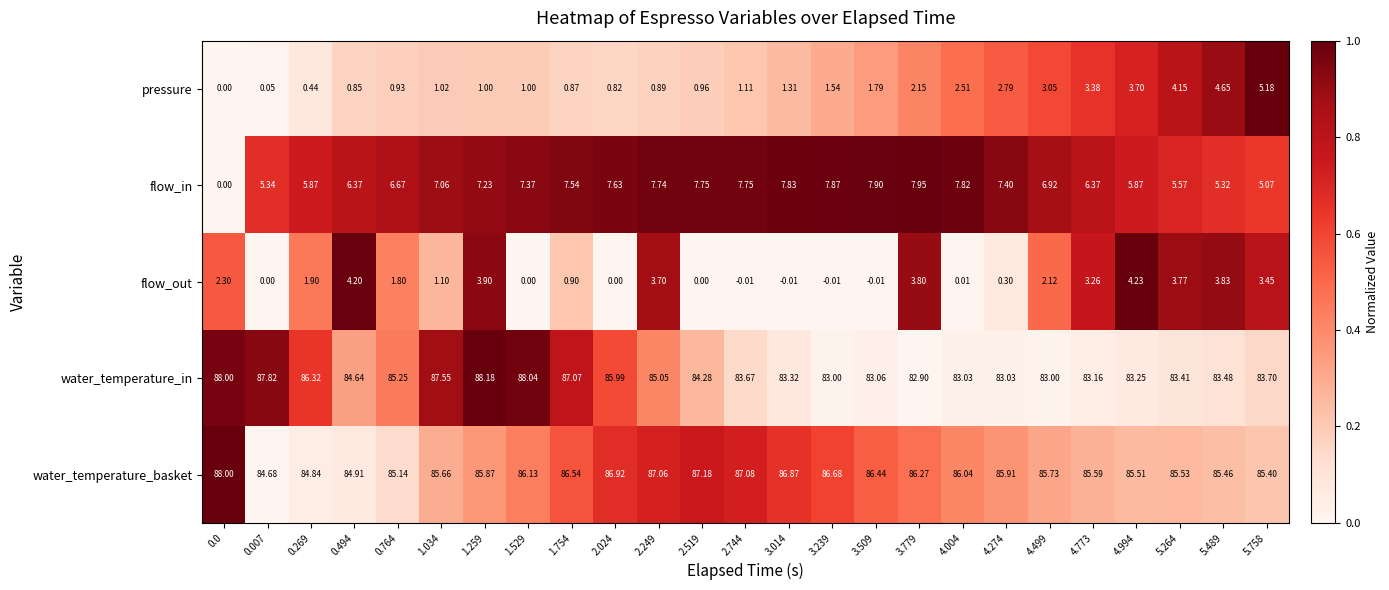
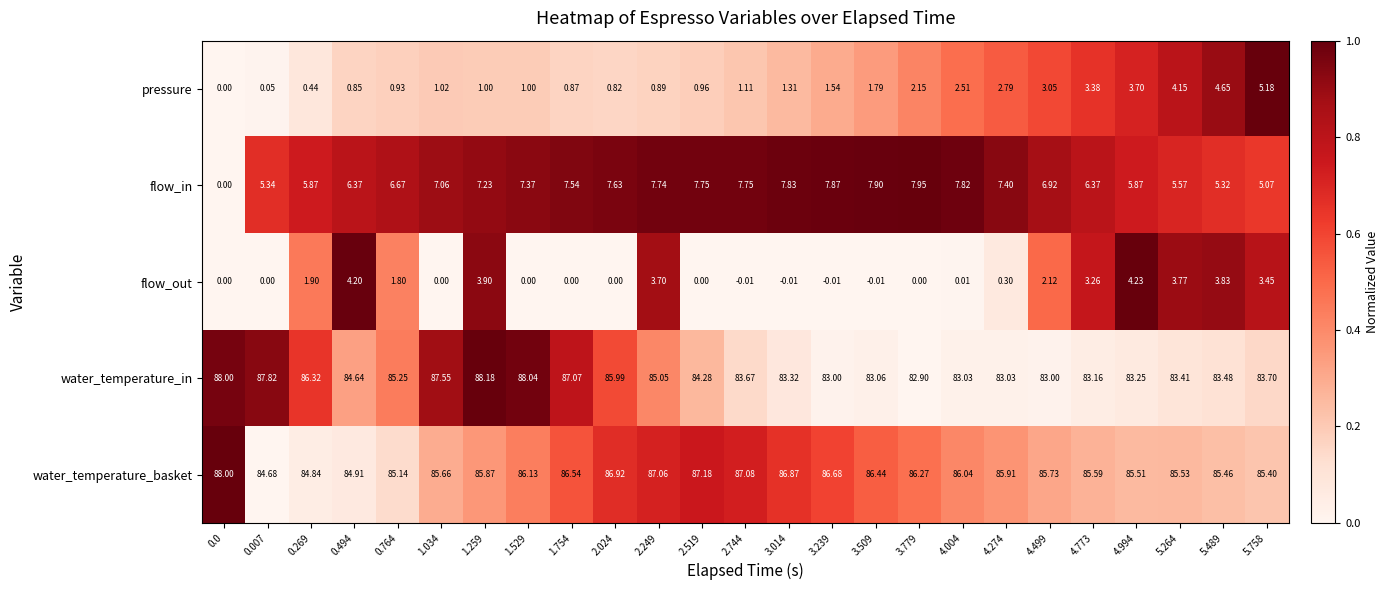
  {
    "pressure": {
      "0.0": 0.00,
      "0.007": 0.05,
      "0.269": 0.44,
      "0.494": 0.85,
      "0.764": 0.93,
      "1.034": 1.02,
      "1.259": 1.00,
      "1.529": 1.00,
      "1.754": 0.87,
      "2.024": 0.82,
      "2.249": 0.89,
      "2.519": 0.96,
      "2.744": 1.11,
      "3.014": 1.31,
      "3.239": 1.54,
      "3.509": 1.79,
      "3.779": 2.15,
      "4.004": 2.51,
      "4.274": 2.79,
      "4.499": 3.05,
      "4.773": 3.38,
      "4.994": 3.70,
      "5.264": 4.15,
      "5.489": 4.65,
      "5.758": 5.18
    },
    "flow_in": {
      "0.0": 0.00,
      "0.007": 5.34,
      "0.269": 5.87,
      "0.494": 6.37,
      "0.764": 6.67,
      "1.034": 7.06,
      "1.259": 7.23,
      "1.529": 7.37,
      "1.754": 7.54,
      "2.024": 7.63,
      "2.249": 7.74,
      "2.519": 7.75,
      "2.744": 7.75,
      "3.014": 7.83,
      "3.239": 7.87,
      "3.509": 7.90,
      "3.779": 7.95,
      "4.004": 7.82,
      "4.274": 7.40,
      "4.499": 6.92,
      "4.773": 6.37,
      "4.994": 5.87,
      "5.264": 5.57,
      "5.489": 5.32,
      "5.758": 5.07
    },
    "flow_out": {
-     "0.0": 2.30,
+     "0.0": 0.00,
      "0.007": 0.00,
      "0.269": 1.90,
      "0.494": 4.20,
      "0.764": 1.80,
-     "1.034": 1.10,
+     "1.034": 0.00,
      "1.259": 3.90,
      "1.529": 0.00,
-     "1.754": 0.90,
+     "1.754": 0.00,
      "2.024": 0.00,
      "2.249": 3.70,
      "2.519": 0.00,
      "2.744": -0.01,
      "3.014": -0.01,
      "3.239": -0.01,
      "3.509": -0.01,
-     "3.779": 3.80,
+     "3.779": 0.00,
      "4.004": 0.01,
      "4.274": 0.30,
      "4.499": 2.12,
      "4.773": 3.26,
      "4.994": 4.23,
      "5.264": 3.77,
      "5.489": 3.83,
      "5.758": 3.45
    },
    "water_temperature_in": {
      "0.0": 88.00,
      "0.007": 87.82,
      "0.269": 86.32,
      "0.494": 84.64,
      "0.764": 85.25,
      "1.034": 87.55,
      "1.259": 88.18,
      "1.529": 88.04,
      "1.754": 87.07,
      "2.024": 85.99,
      "2.249": 85.05,
      "2.519": 84.28,
      "2.744": 83.67,
      "3.014": 83.32,
      "3.239": 83.00,
      "3.509": 83.06,
      "3.779": 82.90,
      "4.004": 83.03,
      "4.274": 83.03,
      "4.499": 83.00,
      "4.773": 83.16,
      "4.994": 83.25,
      "5.264": 83.41,
      "5.489": 83.48,
      "5.758": 83.70
    },
    "water_temperature_basket": {
      "0.0": 88.00,
      "0.007": 84.68,
      "0.269": 84.84,
      "0.494": 84.91,
      "0.764": 85.14,
      "1.034": 85.66,
      "1.259": 85.87,
      "1.529": 86.13,
      "1.754": 86.54,
      "2.024": 86.92,
      "2.249": 87.06,
      "2.519": 87.18,
      "2.744": 87.08,
      "3.014": 86.87,
      "3.239": 86.68,
      "3.509": 86.44,
      "3.779": 86.27,
      "4.004": 86.04,
      "4.274": 85.91,
      "4.499": 85.73,
      "4.773": 85.59,
      "4.994": 85.51,
      "5.264": 85.53,
      "5.489": 85.46,
      "5.758": 85.40
    }
  }
